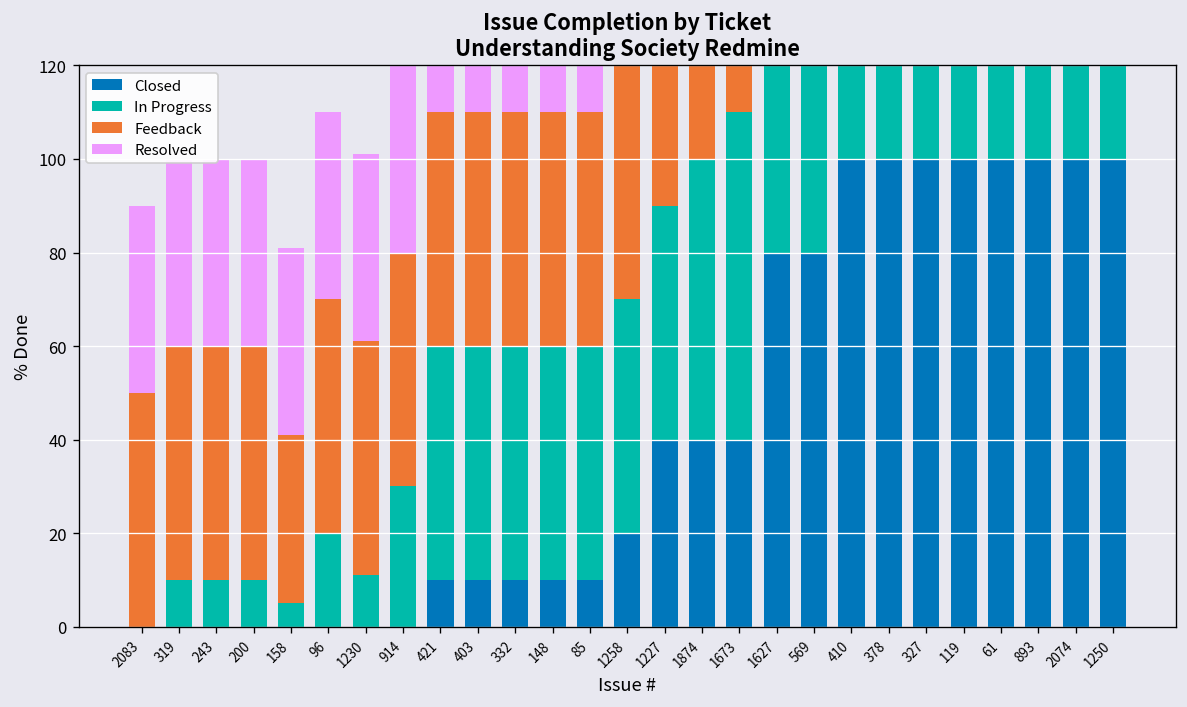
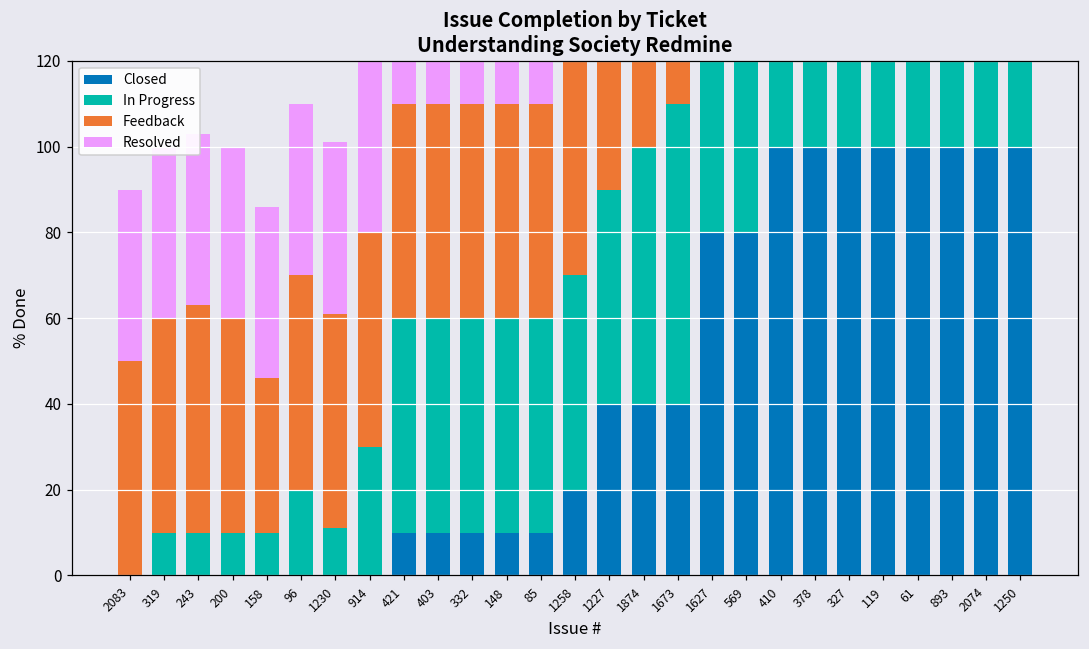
  {
    "Closed": {
      "2083": 0,
      "319": 0,
      "243": 0,
      "200": 0,
      "158": 0,
      "96": 0,
      "1230": 0,
      "914": 0,
      "421": 10,
      "403": 10,
      "332": 10,
      "148": 10,
      "85": 10,
      "1258": 20,
      "1227": 40,
      "1874": 40,
      "1673": 40,
      "1627": 80,
      "569": 80,
      "410": 100,
      "378": 100,
      "327": 100,
      "119": 100,
      "61": 100,
      "893": 100,
      "2074": 100,
      "1250": 100
    },
    "In Progress": {
      "2083": 0,
      "319": 10,
      "243": 10,
      "200": 10,
-     "158": 5,
+     "158": 10,
      "96": 20,
      "1230": 11,
      "914": 30,
      "421": 50,
      "403": 50,
      "332": 50,
      "148": 50,
      "85": 50,
      "1258": 50,
      "1227": 50,
      "1874": 60,
      "1673": 70
    },
    "Feedback": {
      "2083": 50,
      "319": 50,
-     "243": 50,
+     "243": 53,
      "200": 50,
      "158": 36,
      "96": 50,
      "1230": 50,
      "914": 50,
      "421": 50,
      "403": 50,
      "332": 50,
      "148": 50,
      "85": 50,
      "1258": 50
    },
    "Resolved": {
      "2083": 40,
      "200": 40,
      "158": 40,
      "96": 40,
      "1230": 40,
      "914": 40
    }
  }
